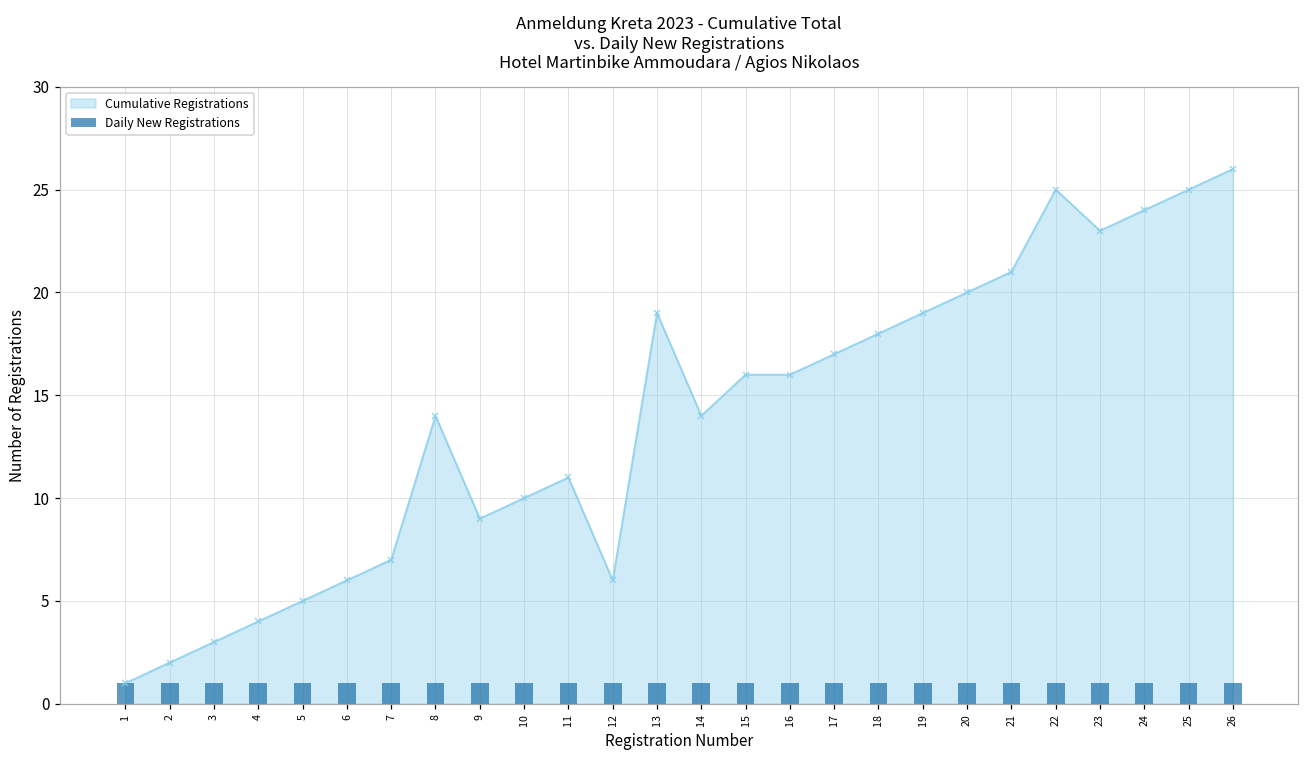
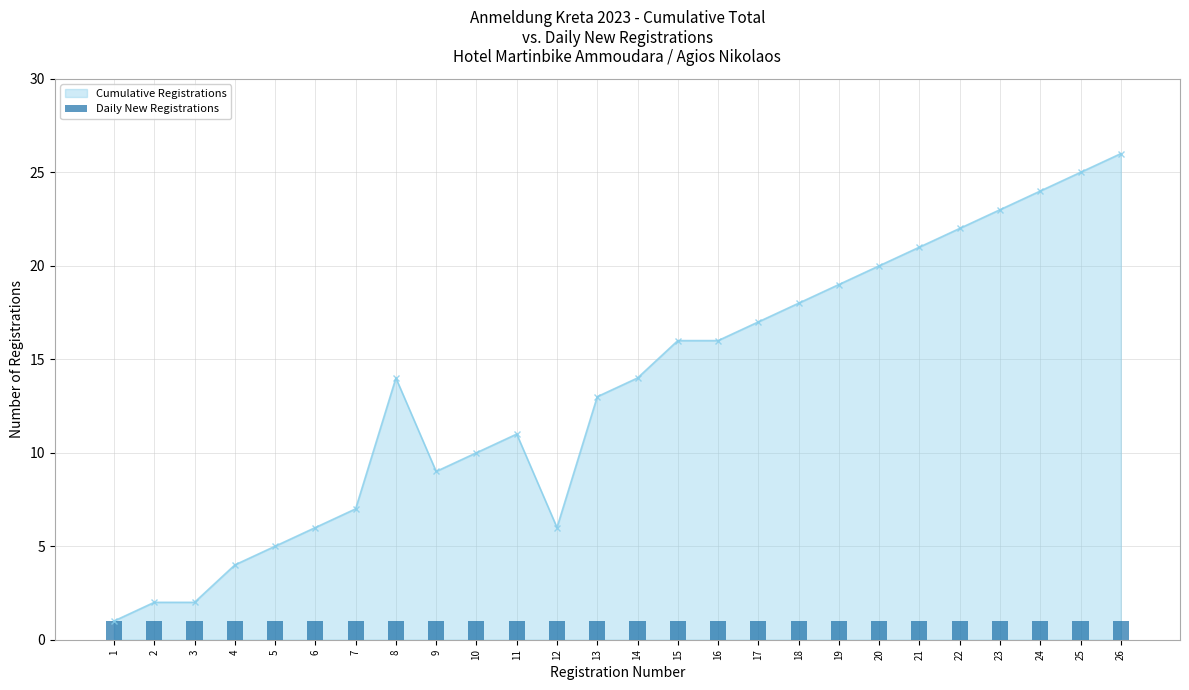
  {
    "Cumulative Registrations": {
      "1": 1,
      "2": 2,
-     "3": 3,
+     "3": 2,
      "4": 4,
      "5": 5,
      "6": 6,
      "7": 7,
      "8": 14,
      "9": 9,
      "10": 10,
      "11": 11,
      "12": 6,
-     "13": 19,
+     "13": 13,
      "14": 14,
      "15": 16,
      "16": 16,
      "17": 17,
      "18": 18,
      "19": 19,
      "20": 20,
      "21": 21,
-     "22": 25,
+     "22": 22,
      "23": 23,
      "24": 24,
      "25": 25,
      "26": 26
    },
    "Daily New Registrations": {
      "1": 1,
      "2": 1,
      "3": 1,
      "4": 1,
      "5": 1,
      "6": 1,
      "7": 1,
      "8": 1,
      "9": 1,
      "10": 1,
      "11": 1,
      "12": 1,
      "13": 1,
      "14": 1,
      "15": 1,
      "16": 1,
      "17": 1,
      "18": 1,
      "19": 1,
      "20": 1,
      "21": 1,
      "22": 1,
      "23": 1,
      "24": 1,
      "25": 1,
      "26": 1
    }
  }
